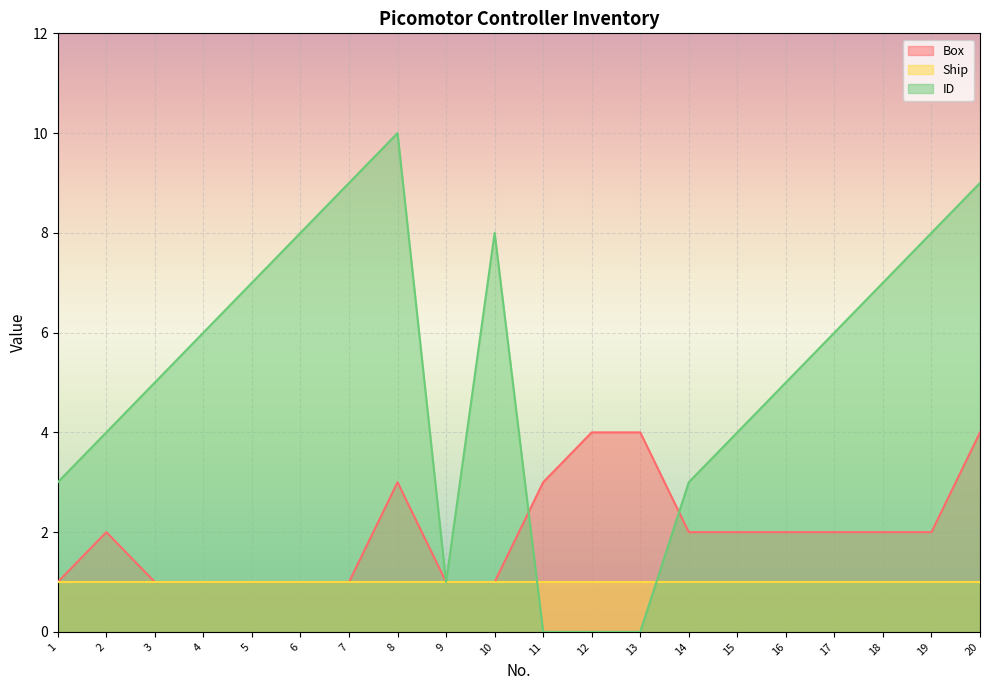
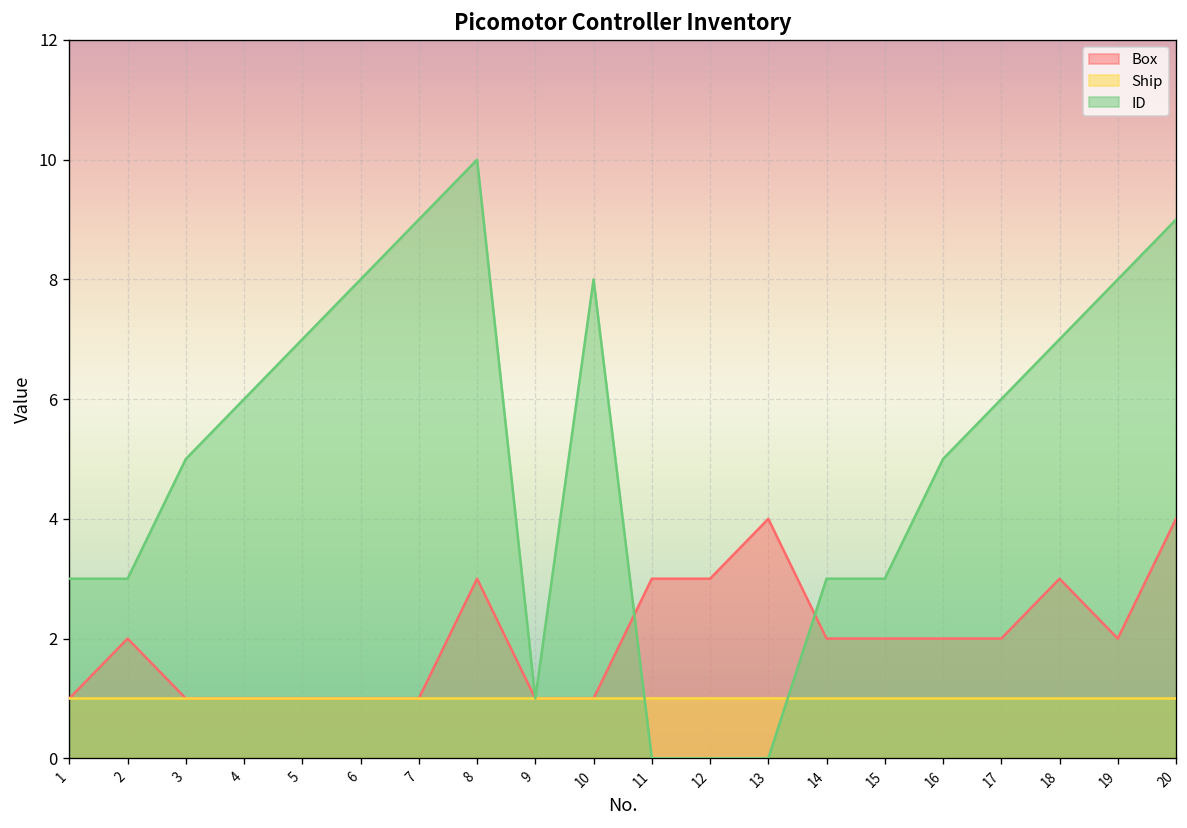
  {
    "Box": {
      "2": 2,
      "8": 3,
      "11": 3,
-     "12": 4,
+     "12": 3,
      "13": 4,
      "14": 2,
      "15": 2,
      "16": 2,
      "17": 2,
-     "18": 2,
+     "18": 3,
      "19": 2,
      "20": 4
    },
    "Ship": {
      "2": 1,
      "8": 1,
      "11": 1,
      "12": 1,
      "13": 1,
      "14": 1,
      "15": 1,
      "16": 1,
      "17": 1,
      "18": 1,
      "19": 1,
      "20": 1
    },
    "ID": {
      "1": 3,
-     "2": 4,
+     "2": 3,
      "3": 5,
      "4": 6,
      "5": 7,
      "6": 8,
      "7": 9,
      "8": 10,
      "10": 8,
      "11": 0,
      "12": 0,
      "13": 0,
      "14": 3,
-     "15": 4,
+     "15": 3,
      "16": 5,
      "17": 6,
      "18": 7,
      "19": 8,
      "20": 9
    }
  }
